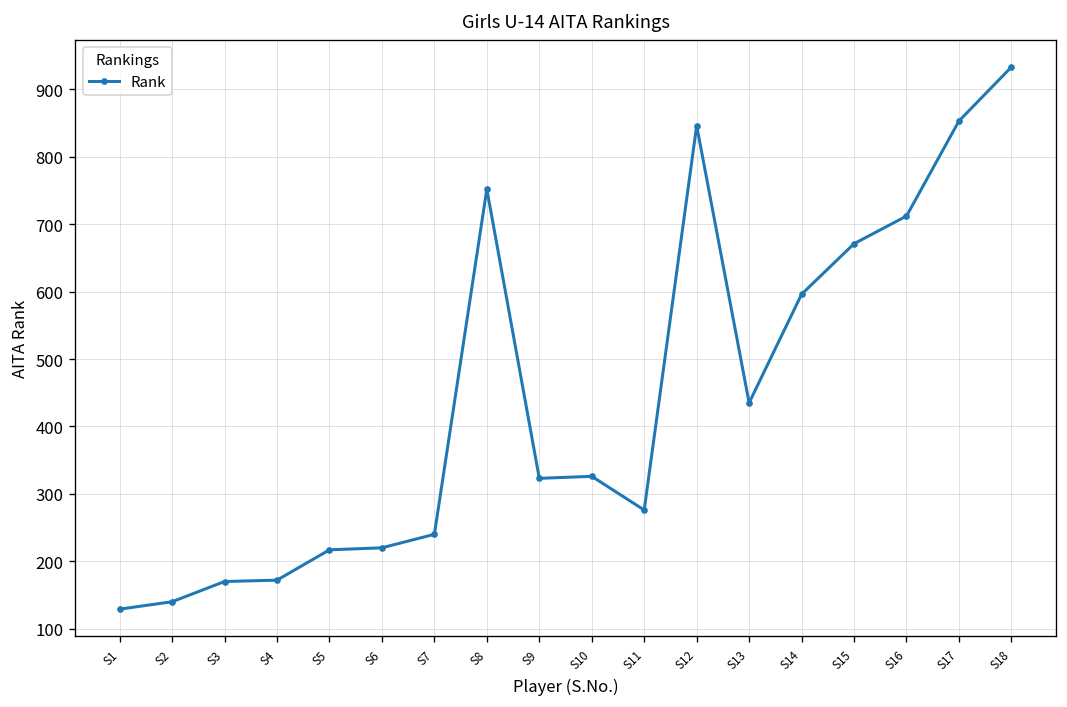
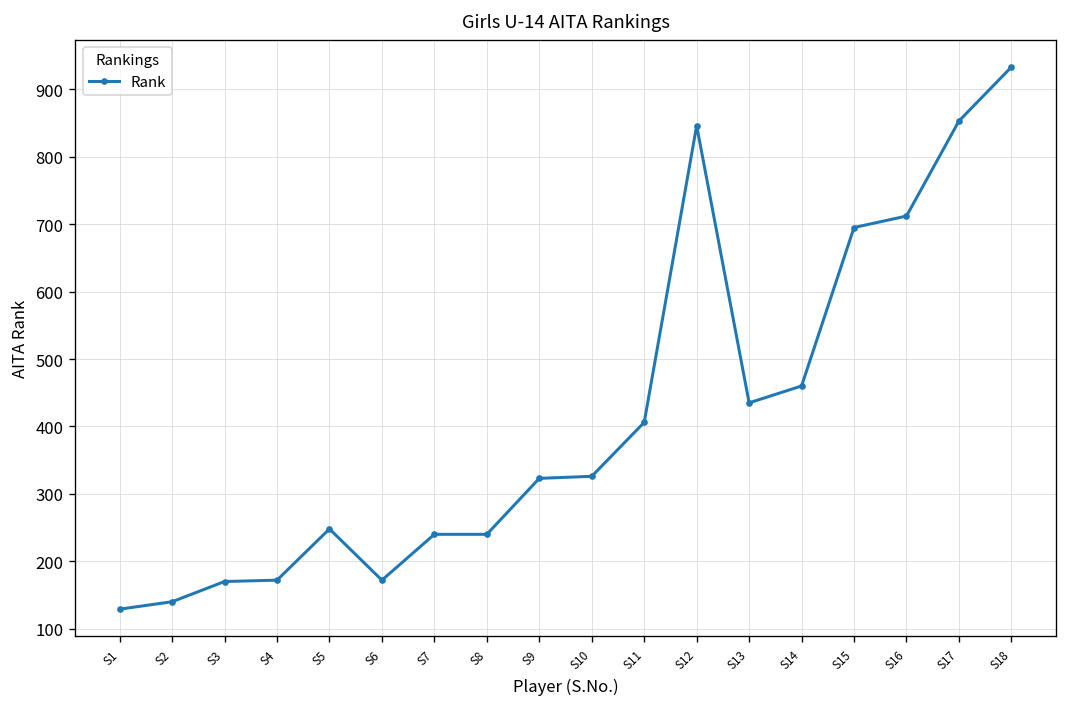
  {
    "S1": 130,
    "S2": 140,
    "S3": 170,
    "S4": 170,
-   "S5": 220,
-   "S6": 220,
+   "S5": 250,
+   "S6": 170,
    "S7": 240,
-   "S8": 750,
+   "S8": 240,
    "S9": 320,
    "S10": 330,
-   "S11": 280,
+   "S11": 410,
    "S12": 850,
    "S13": 440,
-   "S14": 600,
-   "S15": 670,
+   "S14": 460,
+   "S15": 700,
    "S16": 710,
    "S17": 850,
    "S18": 930
  }
